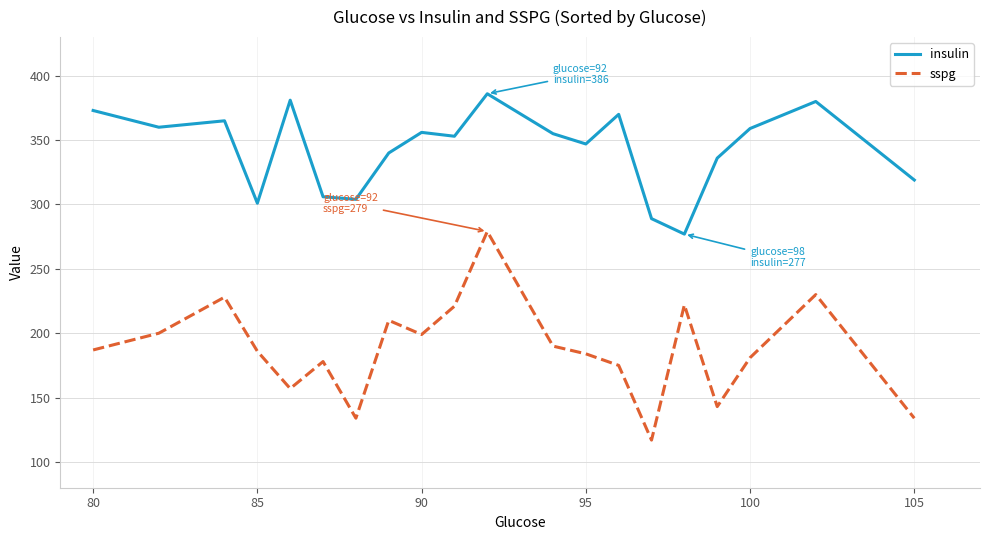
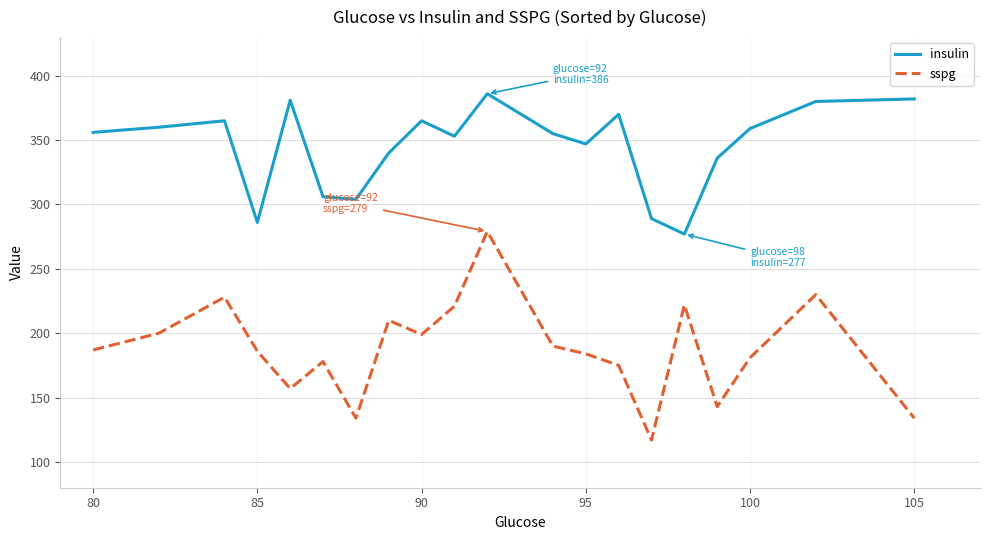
  {
    "insulin": {
-     "80": 373,
-     "85": 301,
-     "90": 356,
+     "80": 356,
+     "85": 286,
+     "90": 365,
      "95": 347,
      "100": 359,
-     "105": 319
+     "105": 382
    },
    "sspg": {
      "80": 187,
      "85": 186,
      "90": 199,
      "95": 184,
      "100": 181,
      "105": 134
    }
  }
